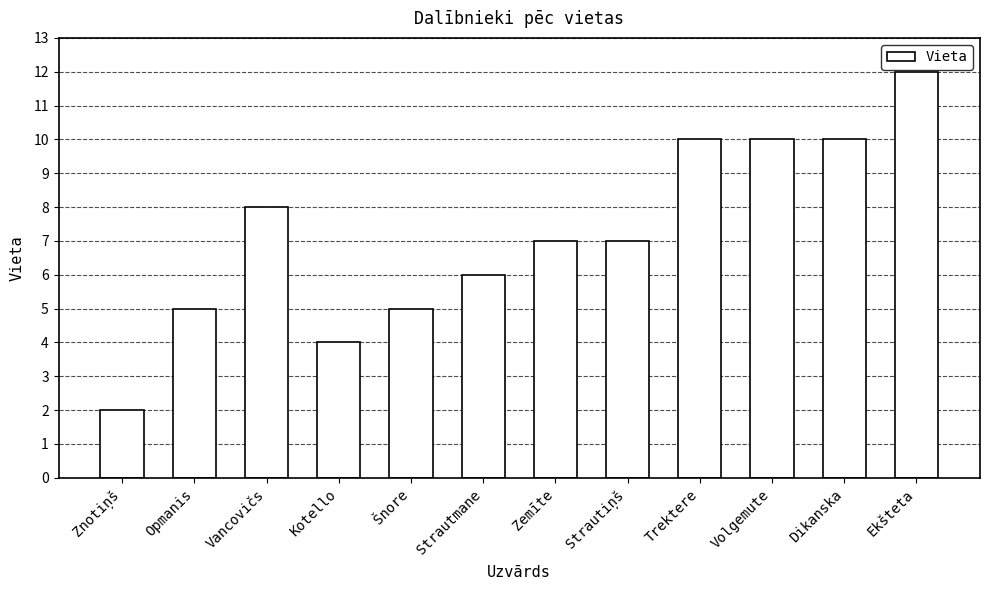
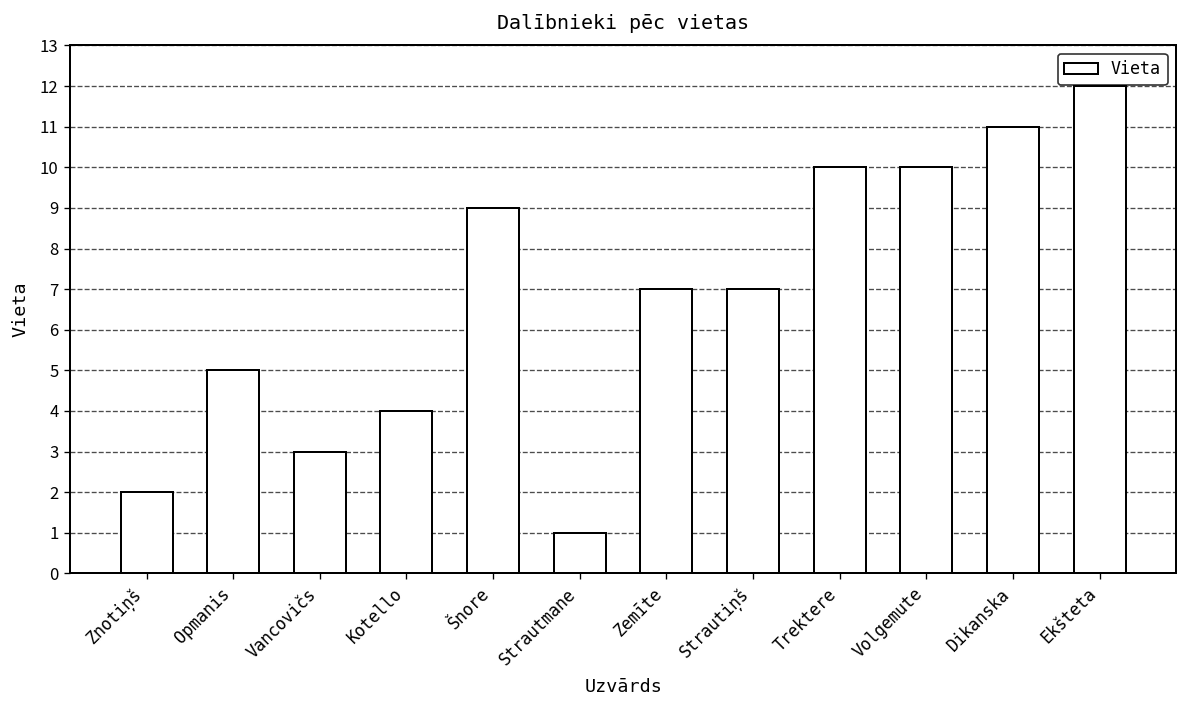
  {
    "Znotiņš": 2,
    "Opmanis": 5,
-   "Vancovičs": 8,
+   "Vancovičs": 3,
    "Kotello": 4,
-   "Šnore": 5,
-   "Strautmane": 6,
+   "Šnore": 9,
+   "Strautmane": 1,
    "Zemīte": 7,
    "Strautiņš": 7,
    "Trektere": 10,
    "Volgemute": 10,
-   "Dikanska": 10,
+   "Dikanska": 11,
    "Ekšteta": 12
  }
